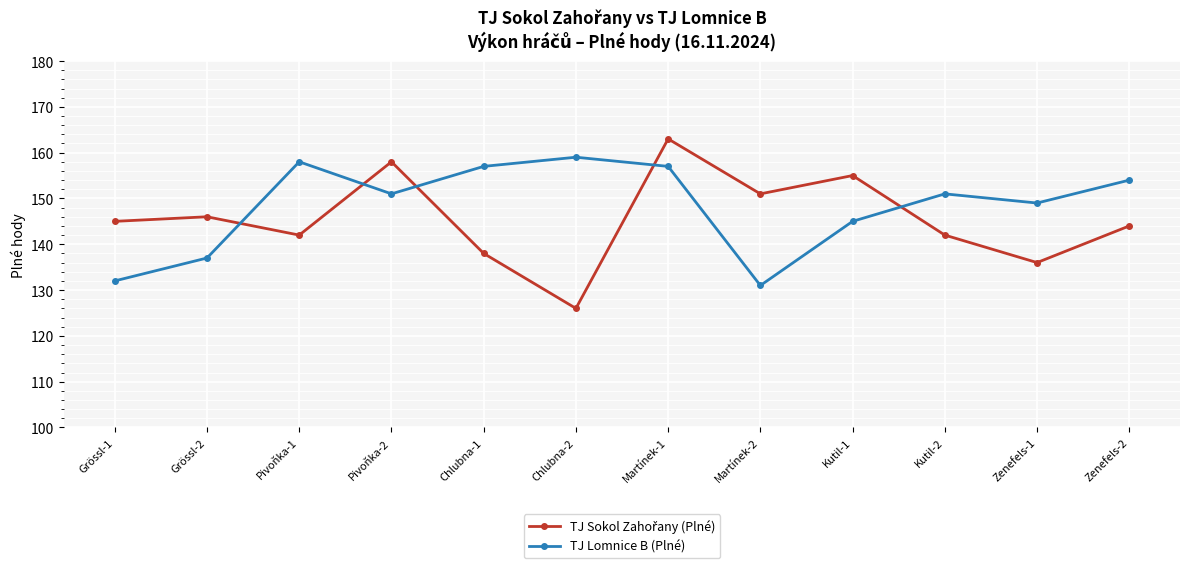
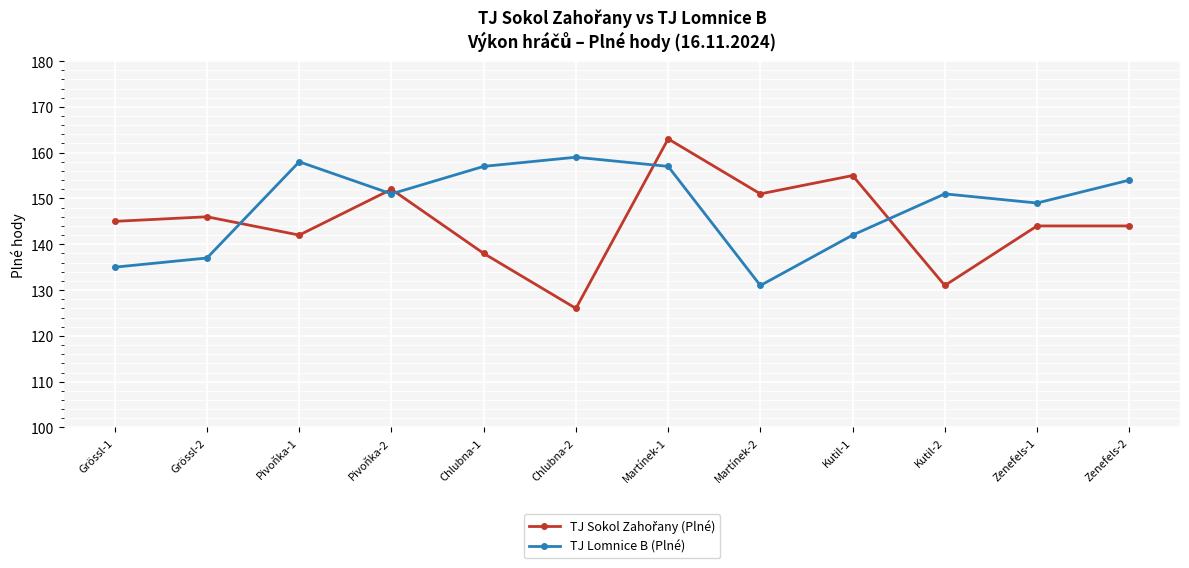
  {
    "TJ Sokol Zahořany (Plné)": {
      "Grössl-1": 145,
      "Grössl-2": 146,
      "Pivoňka-1": 142,
-     "Pivoňka-2": 158,
+     "Pivoňka-2": 152,
      "Chlubna-1": 138,
      "Chlubna-2": 126,
      "Martínek-1": 163,
      "Martínek-2": 151,
      "Kutil-1": 155,
-     "Kutil-2": 142,
-     "Zenefels-1": 136,
+     "Kutil-2": 131,
+     "Zenefels-1": 144,
      "Zenefels-2": 144
    },
    "TJ Lomnice B (Plné)": {
-     "Grössl-1": 132,
+     "Grössl-1": 135,
      "Grössl-2": 137,
      "Pivoňka-1": 158,
      "Pivoňka-2": 151,
      "Chlubna-1": 157,
      "Chlubna-2": 159,
      "Martínek-1": 157,
      "Martínek-2": 131,
-     "Kutil-1": 145,
+     "Kutil-1": 142,
      "Kutil-2": 151,
      "Zenefels-1": 149,
      "Zenefels-2": 154
    }
  }
